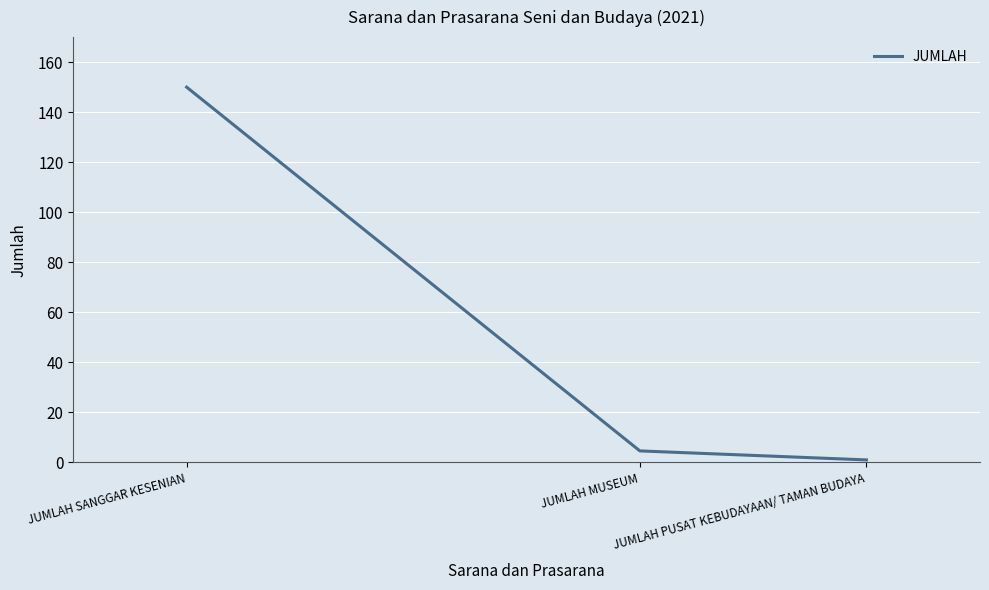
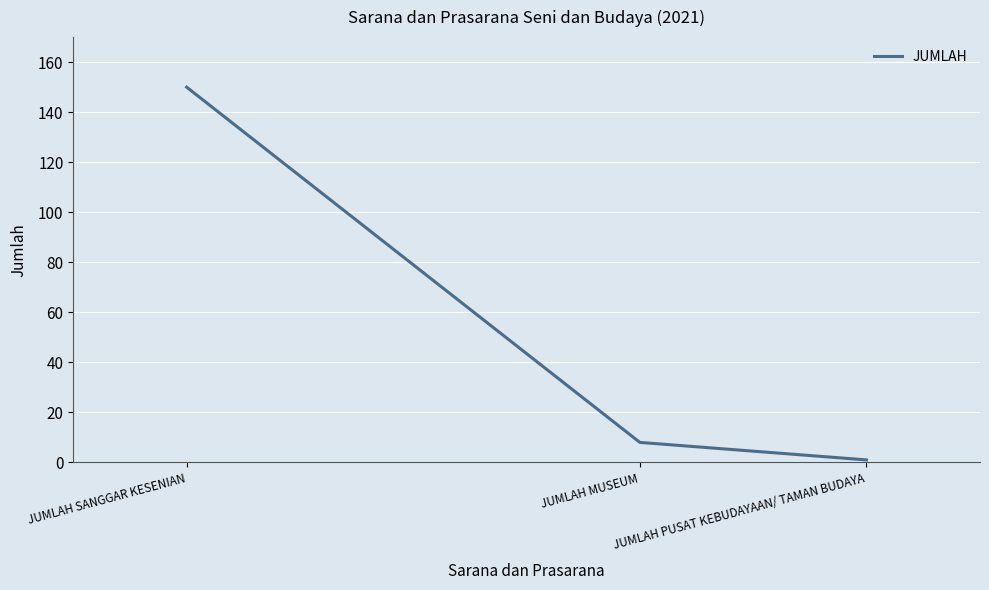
  {
    "JUMLAH SANGGAR KESENIAN": 150,
-   "JUMLAH MUSEUM": 5,
+   "JUMLAH MUSEUM": 8,
    "JUMLAH PUSAT KEBUDAYAAN/ TAMAN BUDAYA": 1
  }
